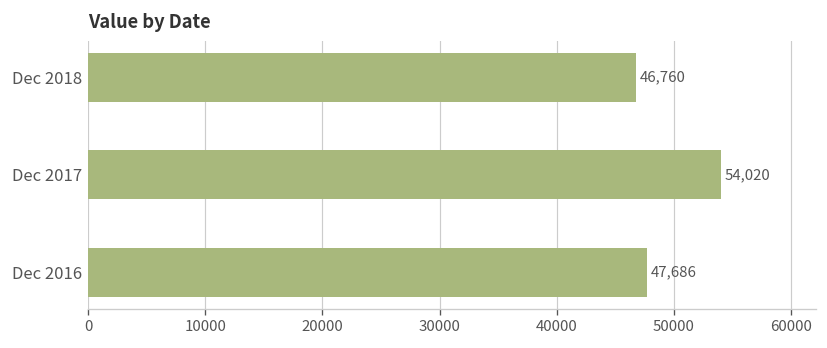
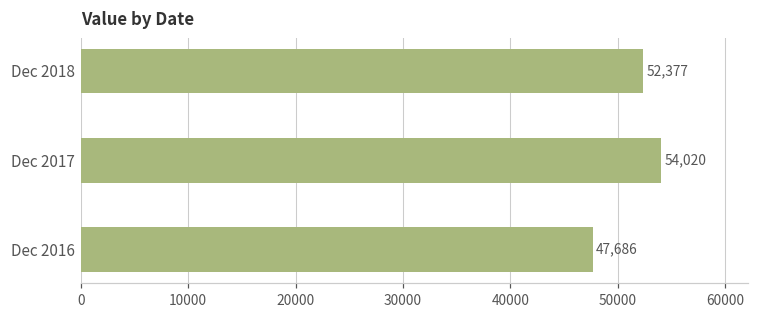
  {
-   "Dec 2018": "46,760",
+   "Dec 2018": "52,377",
    "Dec 2017": "54,020",
    "Dec 2016": "47,686"
  }
